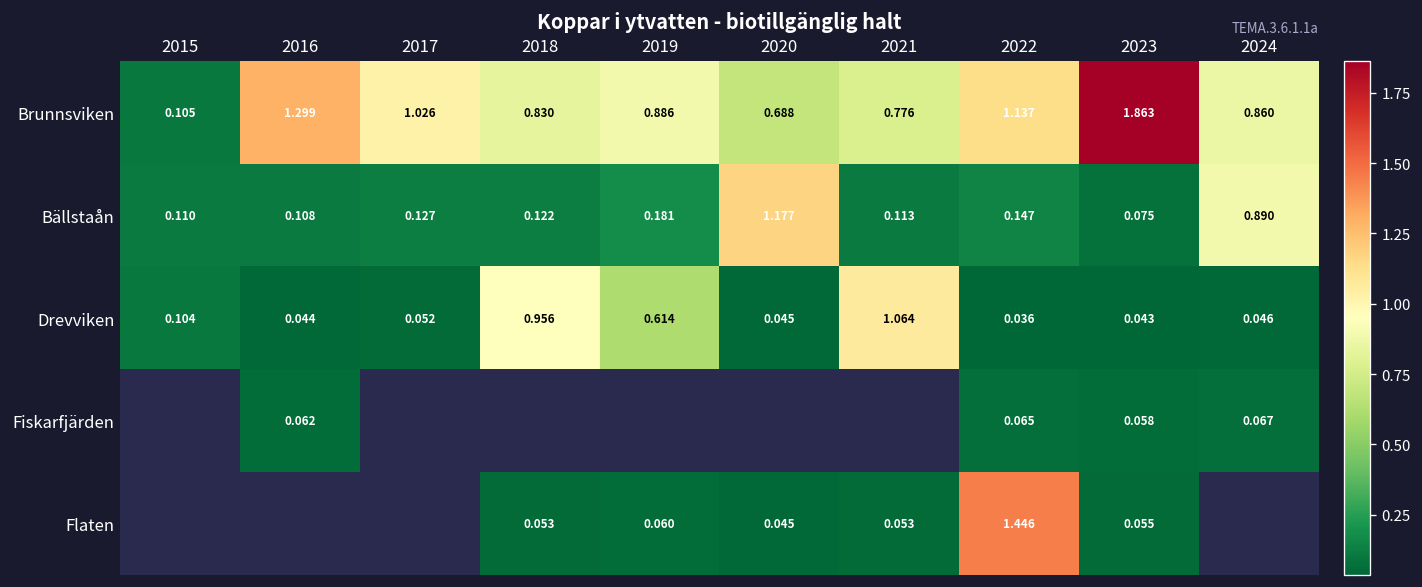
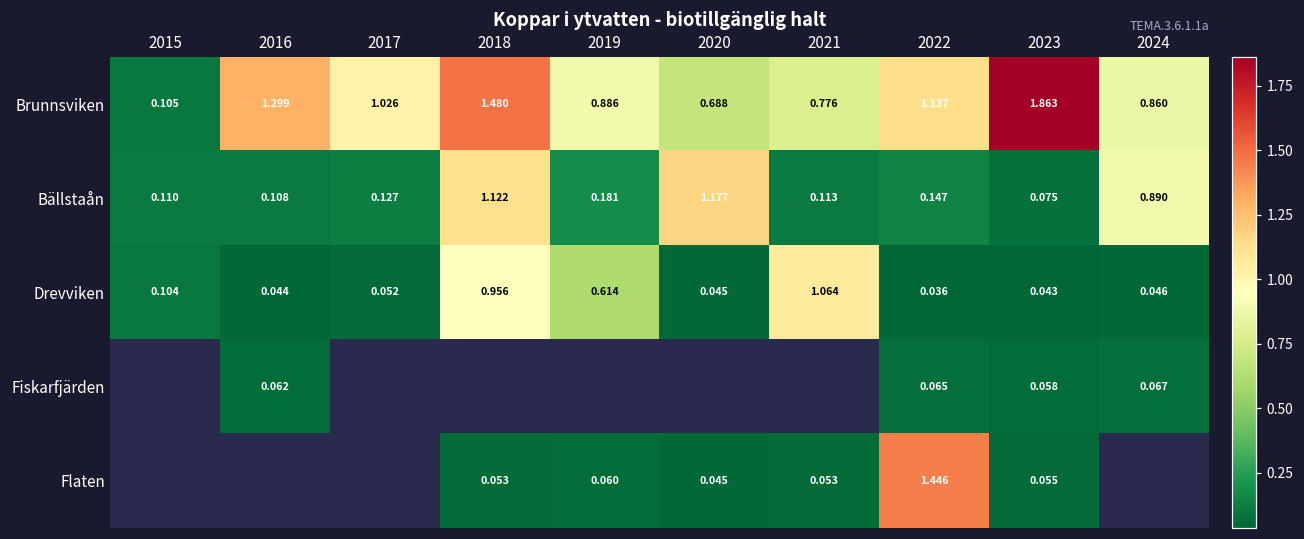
  {
    "Brunnsviken": {
      "2015": 0.105,
      "2016": 1.299,
      "2017": 1.026,
-     "2018": 0.830,
+     "2018": 1.480,
      "2019": 0.886,
      "2020": 0.688,
      "2021": 0.776,
      "2022": 1.137,
      "2023": 1.863,
      "2024": 0.860
    },
    "Bällstaån": {
      "2015": 0.110,
      "2016": 0.108,
      "2017": 0.127,
-     "2018": 0.122,
+     "2018": 1.122,
      "2019": 0.181,
      "2020": 1.177,
      "2021": 0.113,
      "2022": 0.147,
      "2023": 0.075,
      "2024": 0.890
    },
    "Drevviken": {
      "2015": 0.104,
      "2016": 0.044,
      "2017": 0.052,
      "2018": 0.956,
      "2019": 0.614,
      "2020": 0.045,
      "2021": 1.064,
      "2022": 0.036,
      "2023": 0.043,
      "2024": 0.046
    },
    "Fiskarfjärden": {
      "2016": 0.062,
      "2022": 0.065,
      "2023": 0.058,
      "2024": 0.067
    },
    "Flaten": {
      "2018": 0.053,
      "2019": 0.060,
      "2020": 0.045,
      "2021": 0.053,
      "2022": 1.446,
      "2023": 0.055
    }
  }
